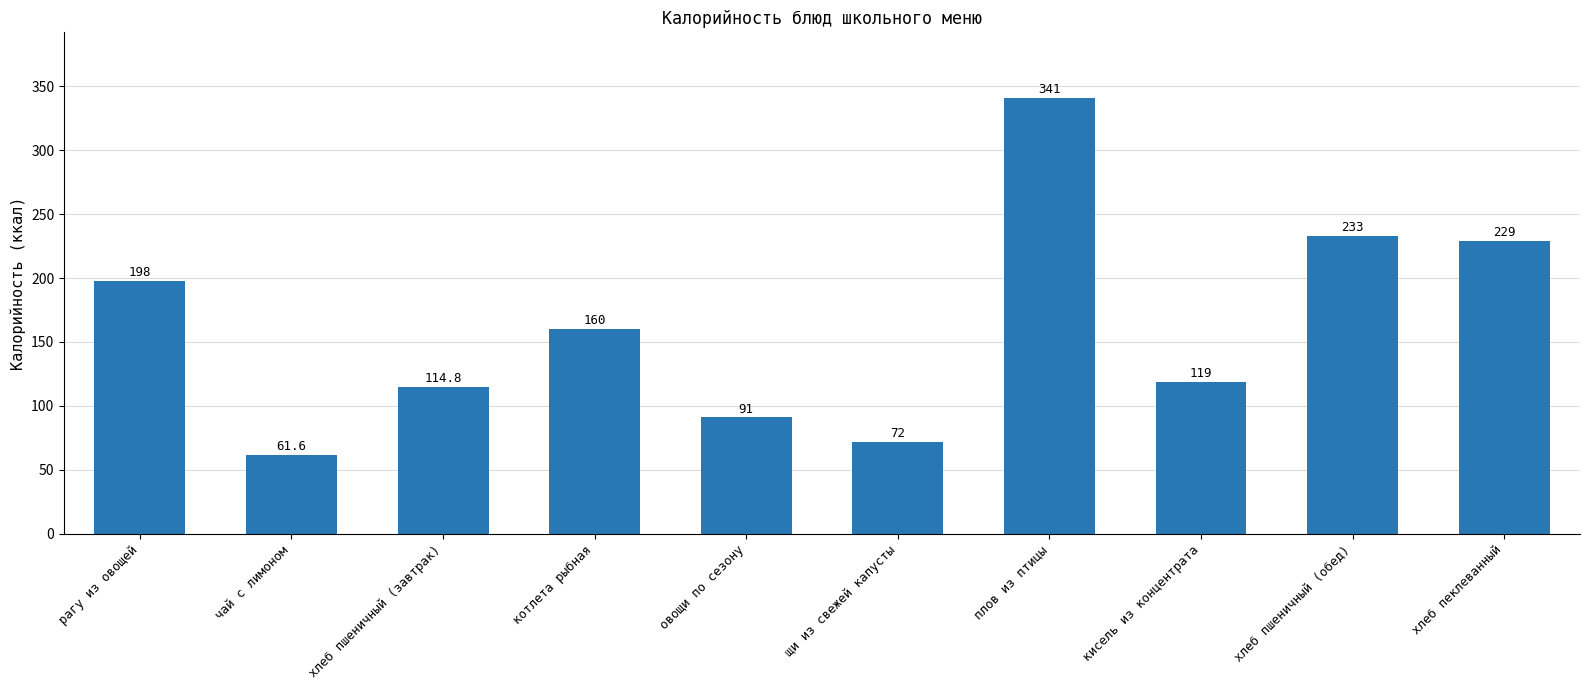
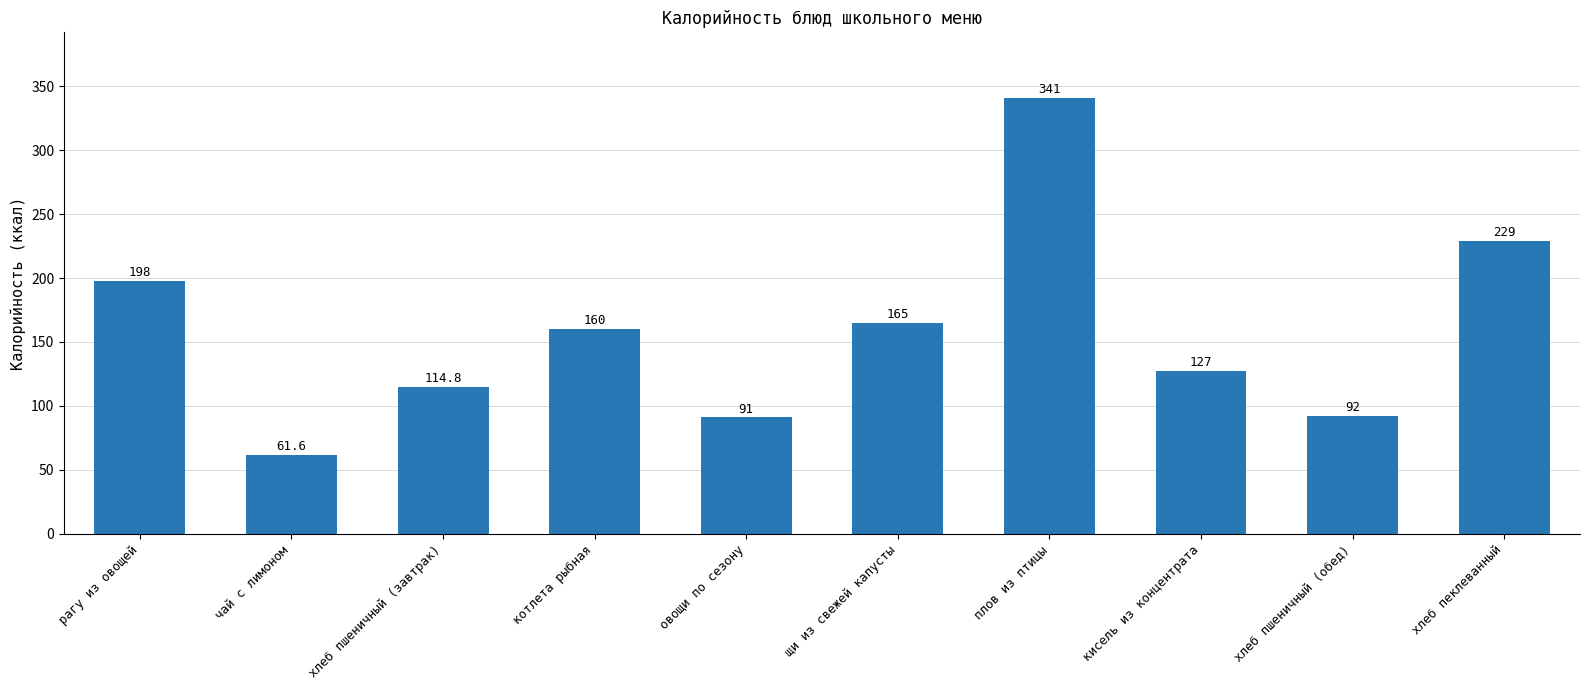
  {
    "рагу из овощей": 198,
    "чай с лимоном": 61.6,
    "хлеб пшеничный (завтрак)": 114.8,
    "котлета рыбная": 160,
    "овощи по сезону": 91,
-   "щи из свежей капусты": 72,
+   "щи из свежей капусты": 165,
    "плов из птицы": 341,
-   "кисель из концентрата": 119,
-   "хлеб пшеничный (обед)": 233,
+   "кисель из концентрата": 127,
+   "хлеб пшеничный (обед)": 92,
    "хлеб пеклеванный": 229
  }
